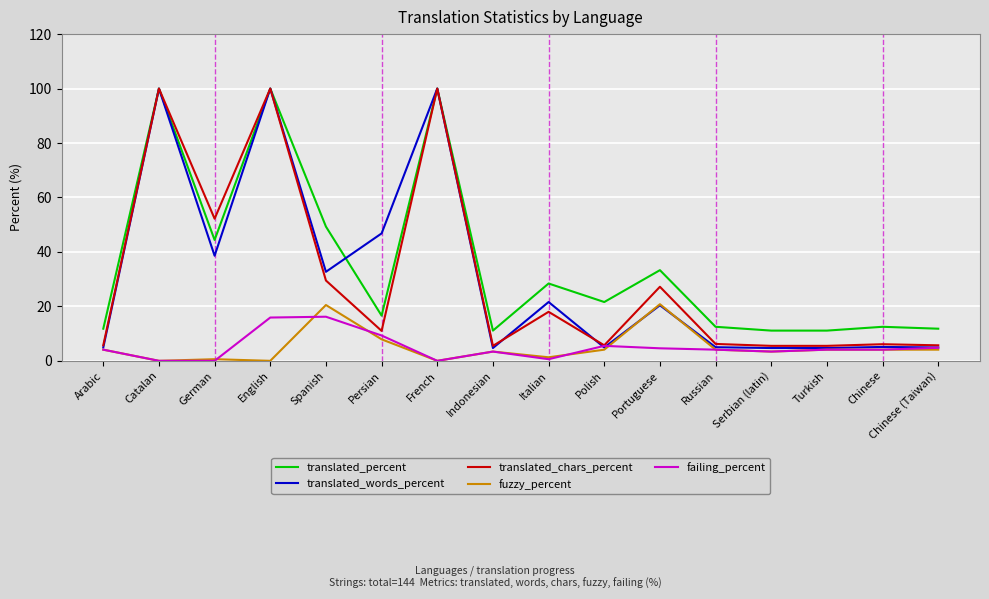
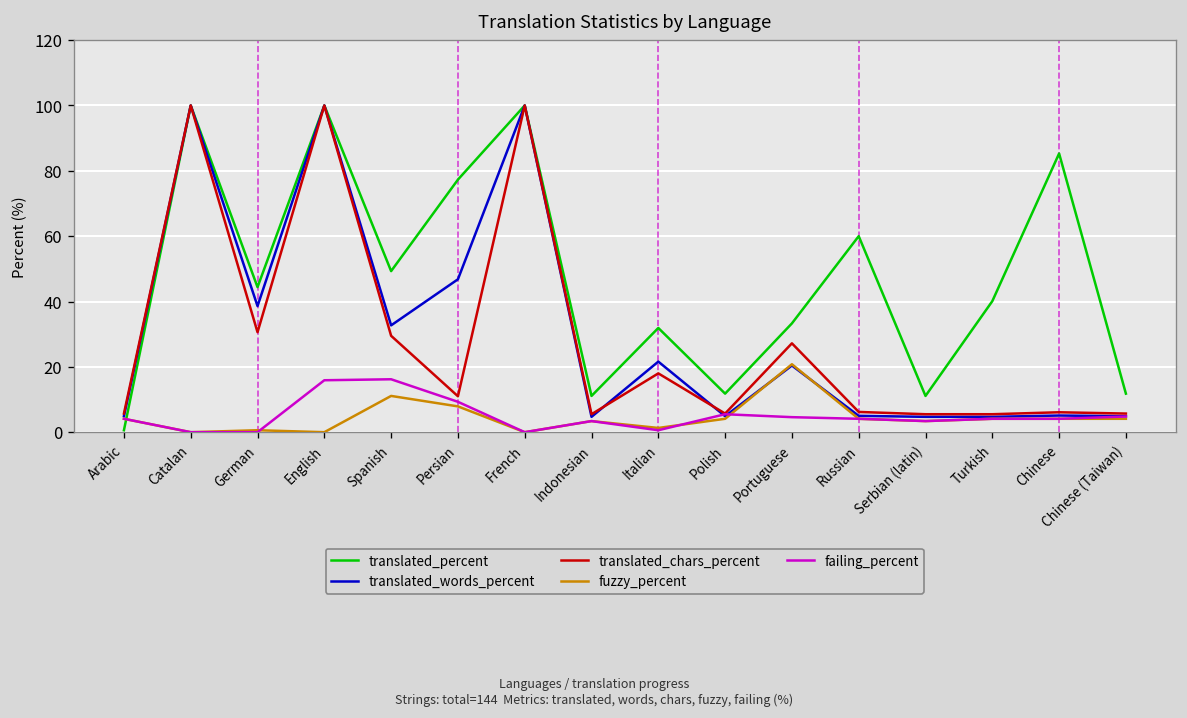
  {
    "translated_percent": {
-     "Arabic": 12,
+     "Arabic": 1,
      "German": 44,
      "Spanish": 49,
-     "Persian": 17,
+     "Persian": 77,
      "Indonesian": 11,
-     "Italian": 28,
-     "Polish": 22,
+     "Italian": 32,
+     "Polish": 12,
      "Portuguese": 33,
-     "Russian": 13,
+     "Russian": 60,
      "Serbian (latin)": 11,
-     "Turkish": 11,
-     "Chinese": 13,
+     "Turkish": 40,
+     "Chinese": 85,
      "Chinese (Taiwan)": 12
    },
    "translated_words_percent": {
      "German": 39,
      "Spanish": 33,
      "Persian": 47,
      "Italian": 22,
      "Chinese": 5
    },
    "translated_chars_percent": {
-     "German": 52,
+     "German": 31,
      "Spanish": 30,
      "Persian": 11,
      "Italian": 18,
      "Portuguese": 27,
      "Russian": 6,
      "Chinese": 6
    },
    "fuzzy_percent": {
      "English": 0,
-     "Spanish": 21,
+     "Spanish": 11,
      "Persian": 8
    },
    "failing_percent": {
      "English": 16,
      "Spanish": 16,
      "Persian": 9,
      "Portuguese": 5
    }
  }
